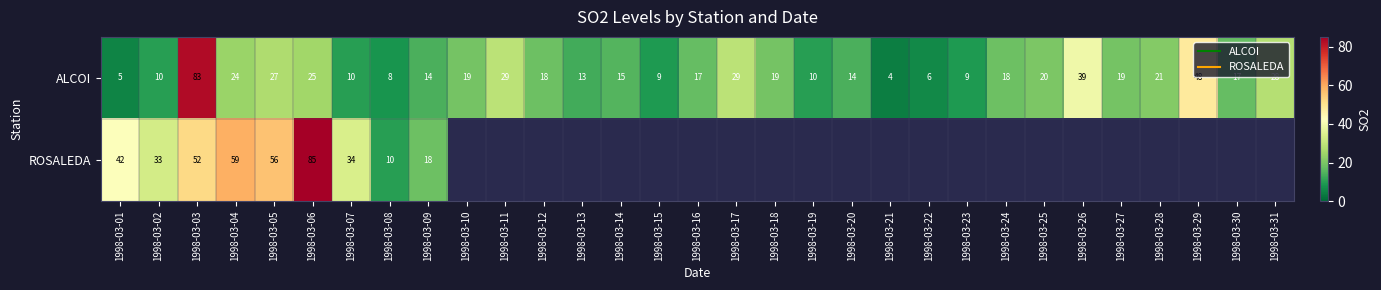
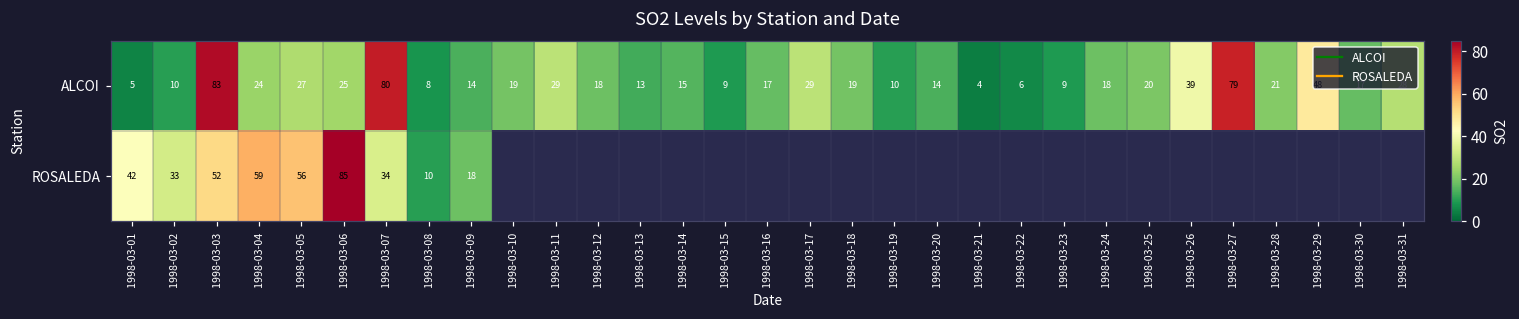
  {
    "ALCOI": {
      "1998-03-01": 5,
      "1998-03-02": 10,
      "1998-03-03": 83,
      "1998-03-04": 24,
      "1998-03-05": 27,
      "1998-03-06": 25,
-     "1998-03-07": 10,
+     "1998-03-07": 80,
      "1998-03-08": 8,
      "1998-03-09": 14,
      "1998-03-10": 19,
      "1998-03-11": 29,
      "1998-03-12": 18,
      "1998-03-13": 13,
      "1998-03-14": 15,
      "1998-03-15": 9,
      "1998-03-16": 17,
      "1998-03-17": 29,
      "1998-03-18": 19,
      "1998-03-19": 10,
      "1998-03-20": 14,
      "1998-03-21": 4,
      "1998-03-22": 6,
      "1998-03-23": 9,
      "1998-03-24": 18,
      "1998-03-25": 20,
      "1998-03-26": 39,
-     "1998-03-27": 19,
+     "1998-03-27": 79,
      "1998-03-28": 21
    },
    "ROSALEDA": {
      "1998-03-01": 42,
      "1998-03-02": 33,
      "1998-03-03": 52,
      "1998-03-04": 59,
      "1998-03-05": 56,
      "1998-03-06": 85,
      "1998-03-07": 34,
      "1998-03-08": 10,
      "1998-03-09": 18
    }
  }
